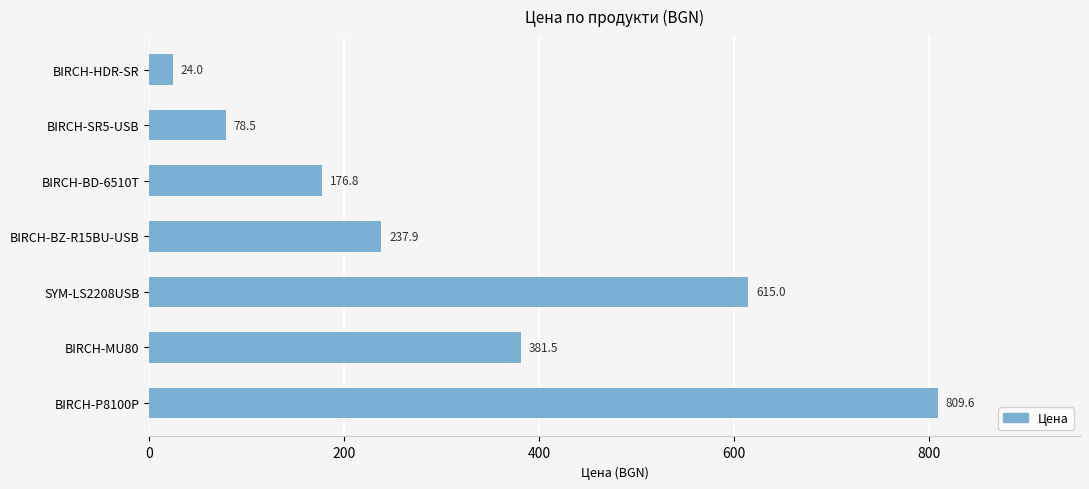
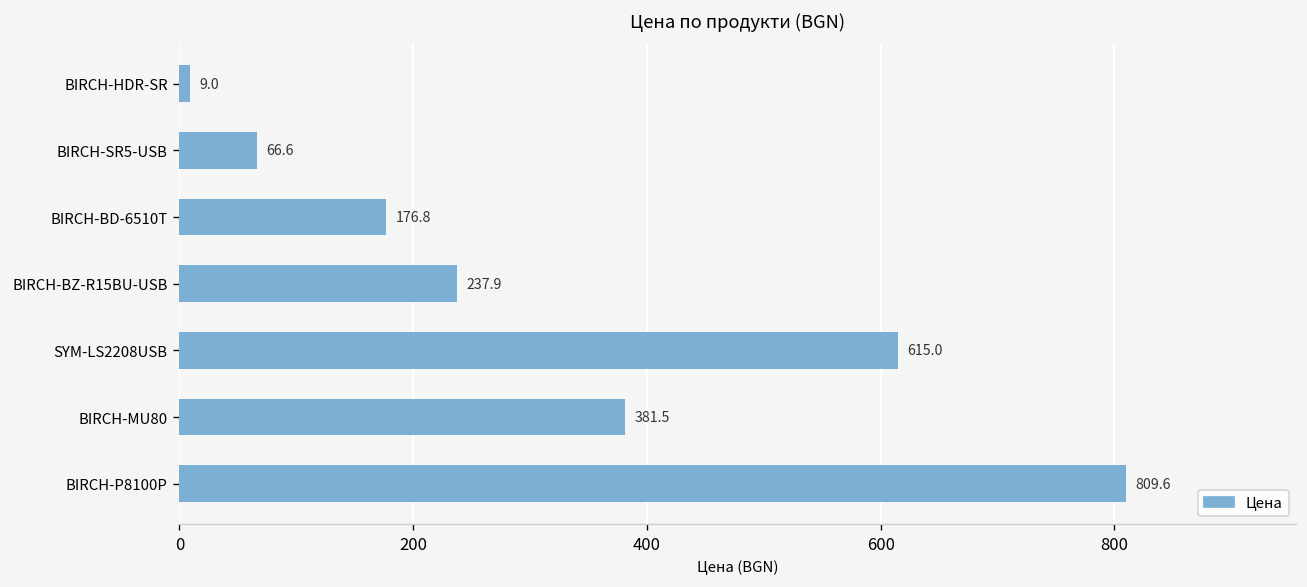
  {
-   "BIRCH-HDR-SR": 24.0,
-   "BIRCH-SR5-USB": 78.5,
+   "BIRCH-HDR-SR": 9.0,
+   "BIRCH-SR5-USB": 66.6,
    "BIRCH-BD-6510T": 176.8,
    "BIRCH-BZ-R15BU-USB": 237.9,
    "SYM-LS2208USB": 615.0,
    "BIRCH-MU80": 381.5,
    "BIRCH-P8100P": 809.6
  }
